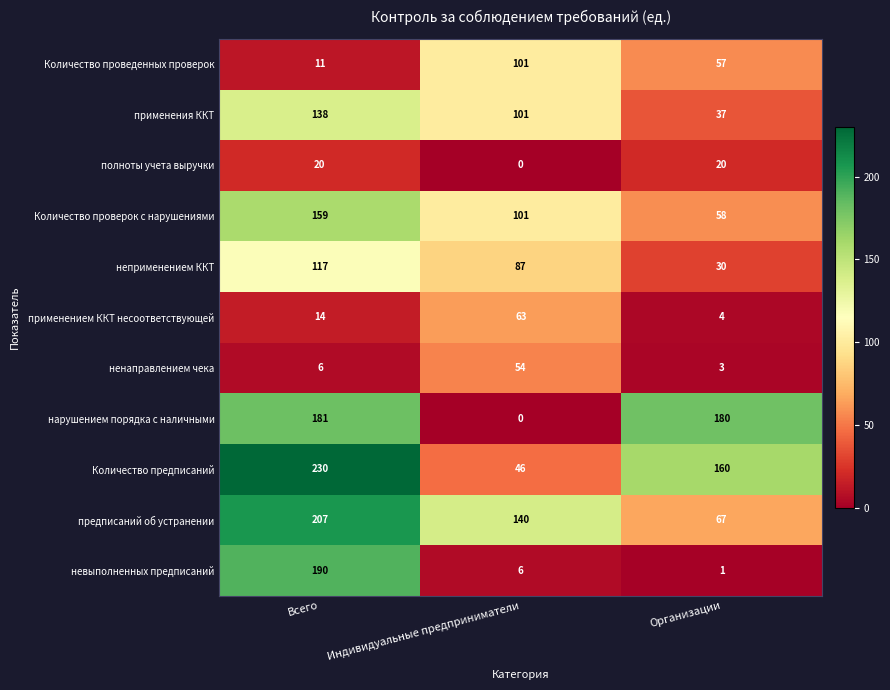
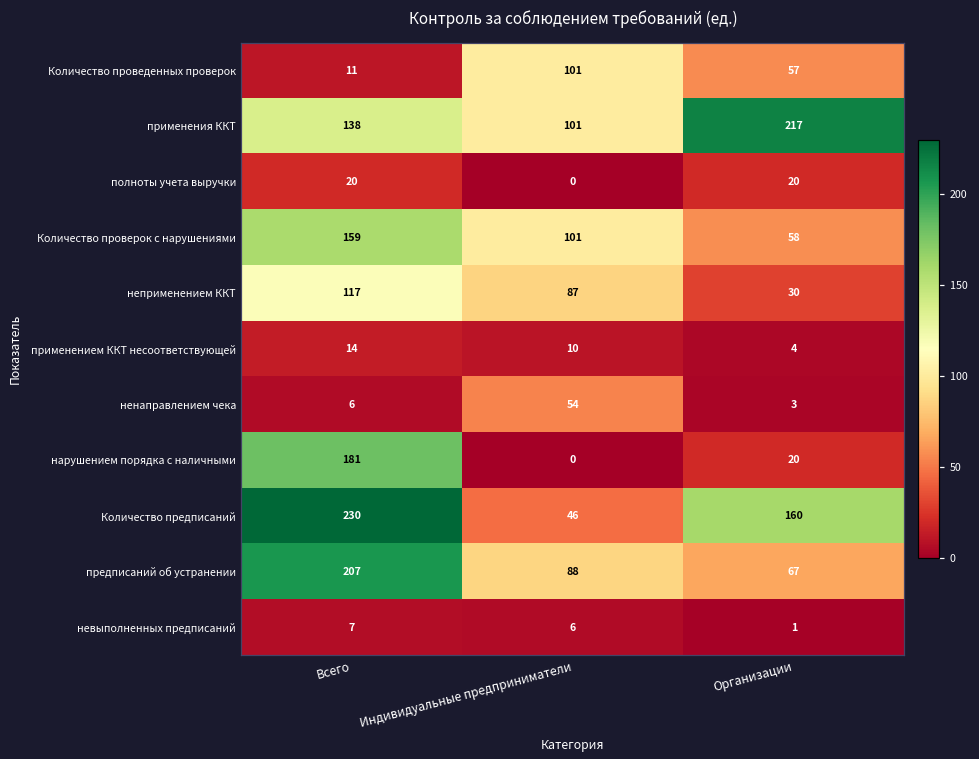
  {
    "Количество проведенных проверок": {
      "Всего": 11,
      "Индивидуальные предприниматели": 101,
      "Организации": 57
    },
    "применения ККТ": {
      "Всего": 138,
      "Индивидуальные предприниматели": 101,
-     "Организации": 37
+     "Организации": 217
    },
    "полноты учета выручки": {
      "Всего": 20,
      "Индивидуальные предприниматели": 0,
      "Организации": 20
    },
    "Количество проверок с нарушениями": {
      "Всего": 159,
      "Индивидуальные предприниматели": 101,
      "Организации": 58
    },
    "неприменением ККТ": {
      "Всего": 117,
      "Индивидуальные предприниматели": 87,
      "Организации": 30
    },
    "применением ККТ несоответствующей": {
      "Всего": 14,
-     "Индивидуальные предприниматели": 63,
+     "Индивидуальные предприниматели": 10,
      "Организации": 4
    },
    "ненаправлением чека": {
      "Всего": 6,
      "Индивидуальные предприниматели": 54,
      "Организации": 3
    },
    "нарушением порядка с наличными": {
      "Всего": 181,
      "Индивидуальные предприниматели": 0,
-     "Организации": 180
+     "Организации": 20
    },
    "Количество предписаний": {
      "Всего": 230,
      "Индивидуальные предприниматели": 46,
      "Организации": 160
    },
    "предписаний об устранении": {
      "Всего": 207,
-     "Индивидуальные предприниматели": 140,
+     "Индивидуальные предприниматели": 88,
      "Организации": 67
    },
    "невыполненных предписаний": {
-     "Всего": 190,
+     "Всего": 7,
      "Индивидуальные предприниматели": 6,
      "Организации": 1
    }
  }
